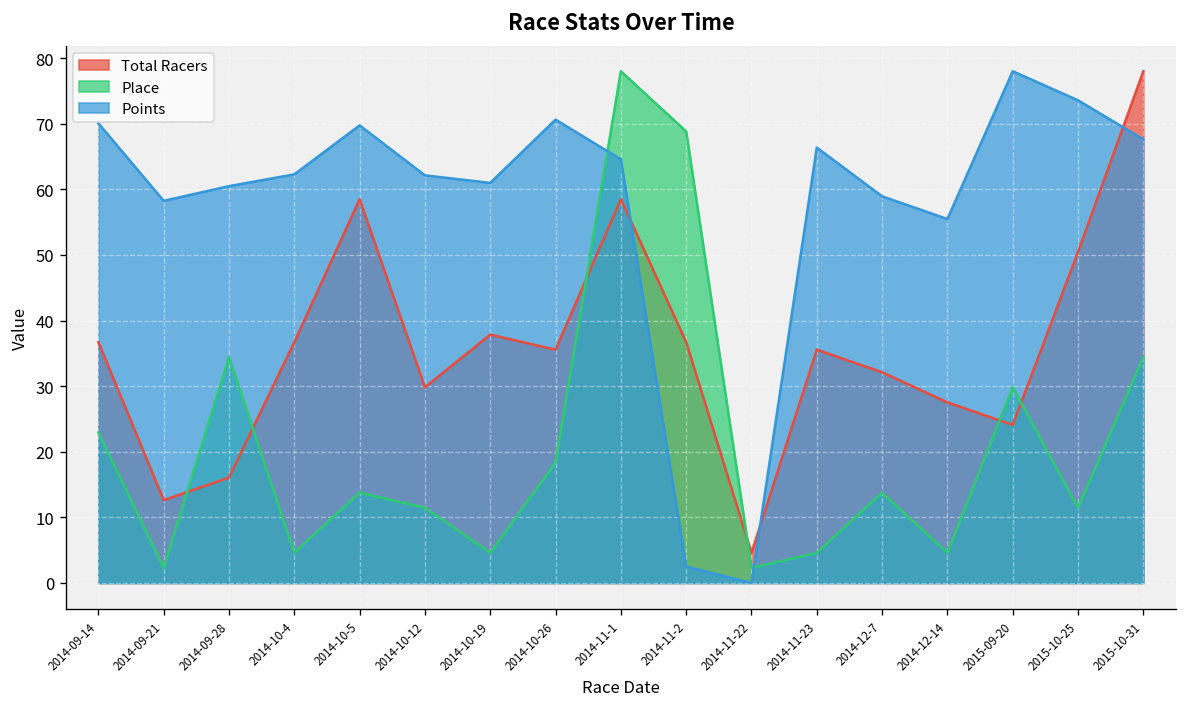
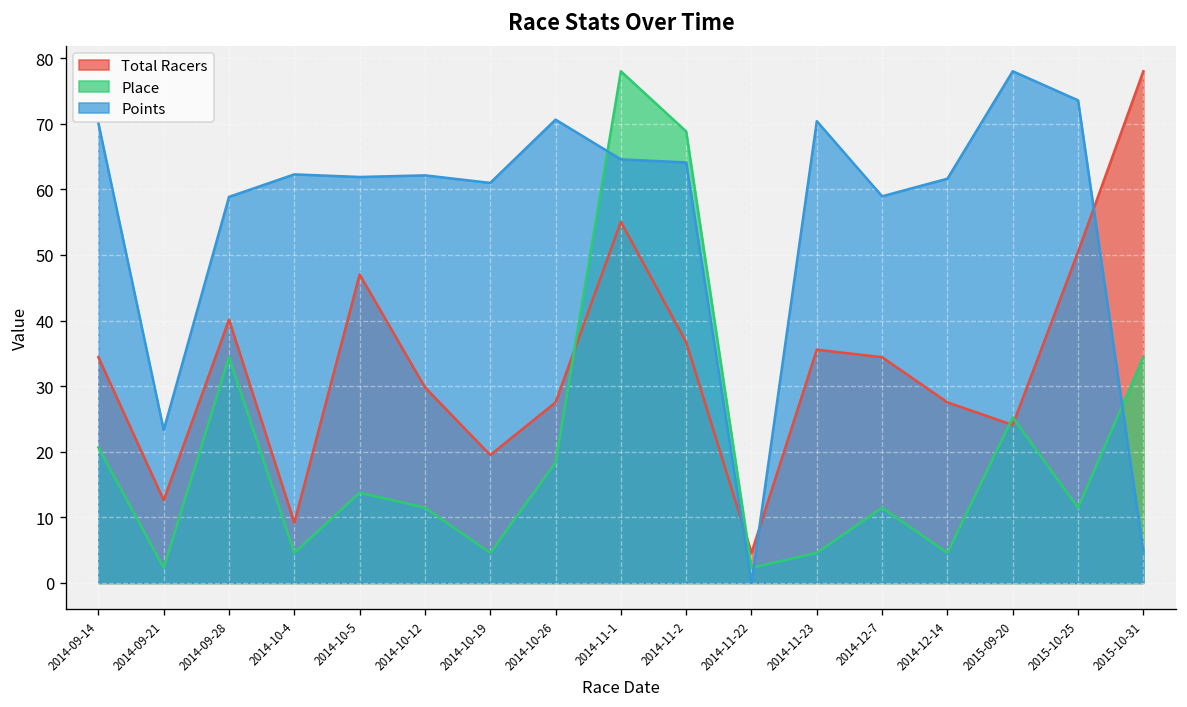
  {
    "Total Racers": {
-     "2014-09-14": 37,
+     "2014-09-14": 34,
      "2014-09-21": 13,
-     "2014-09-28": 16,
-     "2014-10-4": 37,
-     "2014-10-5": 59,
+     "2014-09-28": 40,
+     "2014-10-4": 9,
+     "2014-10-5": 47,
      "2014-10-12": 30,
-     "2014-10-19": 38,
-     "2014-10-26": 36,
-     "2014-11-1": 59,
+     "2014-10-19": 20,
+     "2014-10-26": 28,
+     "2014-11-1": 55,
      "2014-11-2": 37,
      "2014-11-22": 5,
      "2014-11-23": 36,
-     "2014-12-7": 32,
+     "2014-12-7": 34,
      "2014-12-14": 28,
      "2015-09-20": 24,
      "2015-10-25": 50,
      "2015-10-31": 78
    },
    "Place": {
-     "2014-09-14": 23,
+     "2014-09-14": 21,
      "2014-09-21": 2,
      "2014-09-28": 34,
      "2014-10-4": 5,
      "2014-10-5": 14,
      "2014-10-12": 11,
      "2014-10-19": 5,
      "2014-10-26": 18,
      "2014-11-1": 78,
      "2014-11-2": 69,
      "2014-11-22": 2,
      "2014-11-23": 5,
-     "2014-12-7": 14,
+     "2014-12-7": 11,
      "2014-12-14": 5,
-     "2015-09-20": 30,
+     "2015-09-20": 25,
      "2015-10-25": 11,
      "2015-10-31": 34
    },
    "Points": {
-     "2014-09-21": 58,
-     "2014-09-28": 60,
+     "2014-09-21": 23,
+     "2014-09-28": 59,
      "2014-10-4": 62,
-     "2014-10-5": 70,
+     "2014-10-5": 62,
      "2014-10-12": 62,
      "2014-10-19": 61,
      "2014-10-26": 71,
      "2014-11-1": 65,
-     "2014-11-2": 3,
+     "2014-11-2": 64,
      "2014-11-22": 0,
-     "2014-11-23": 66,
+     "2014-11-23": 70,
      "2014-12-7": 59,
-     "2014-12-14": 55,
+     "2014-12-14": 62,
      "2015-09-20": 78,
      "2015-10-25": 74,
-     "2015-10-31": 68
+     "2015-10-31": 5
    }
  }
